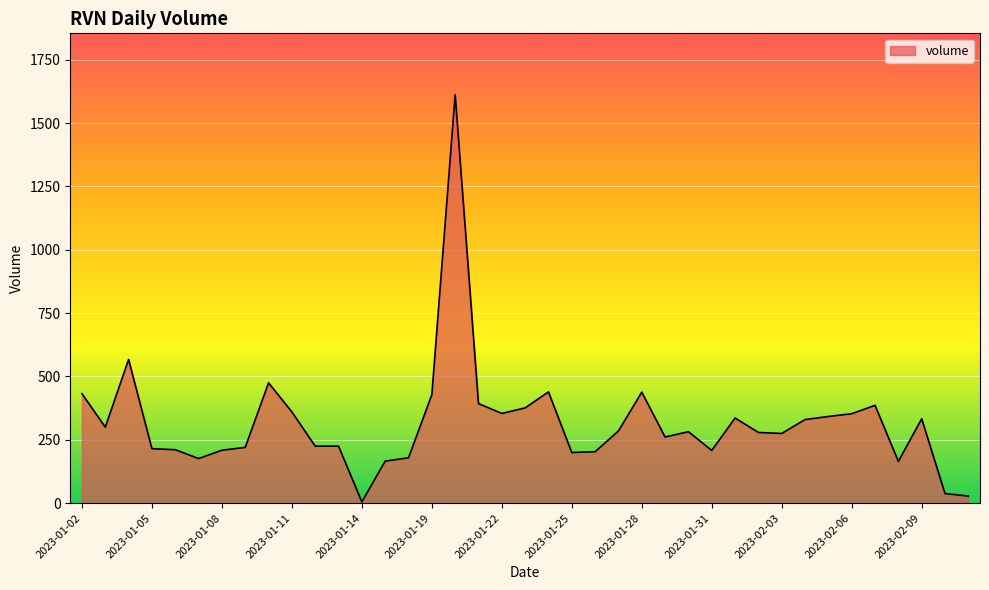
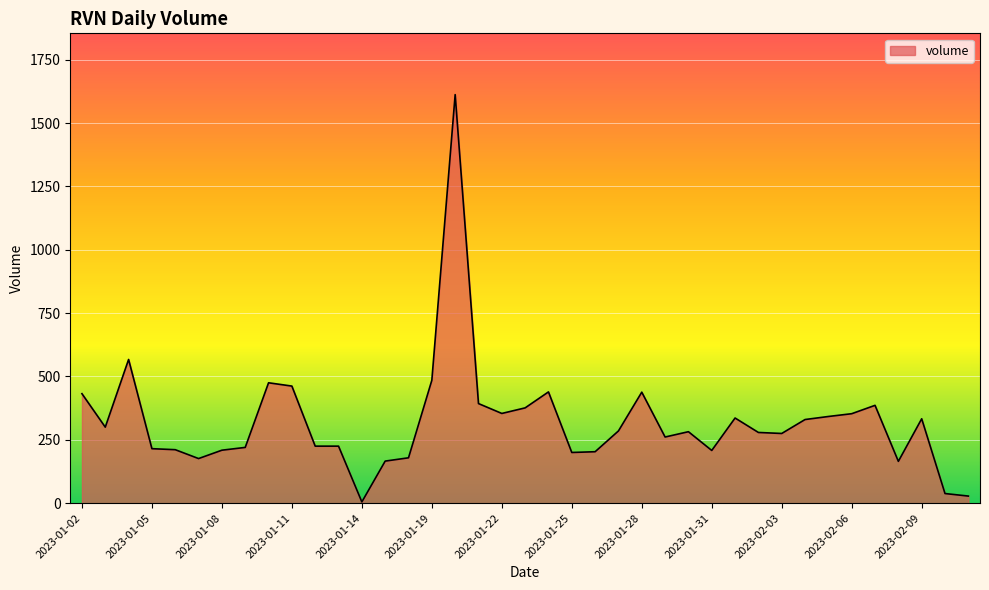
  {
    "2023-01-02": 430,
    "2023-01-05": 220,
    "2023-01-08": 210,
-   "2023-01-11": 360,
+   "2023-01-11": 460,
    "2023-01-14": 10,
-   "2023-01-19": 430,
+   "2023-01-19": 490,
    "2023-01-22": 350,
    "2023-01-25": 200,
    "2023-01-28": 440,
    "2023-01-31": 210,
    "2023-02-03": 280,
    "2023-02-06": 350,
    "2023-02-09": 330
  }
